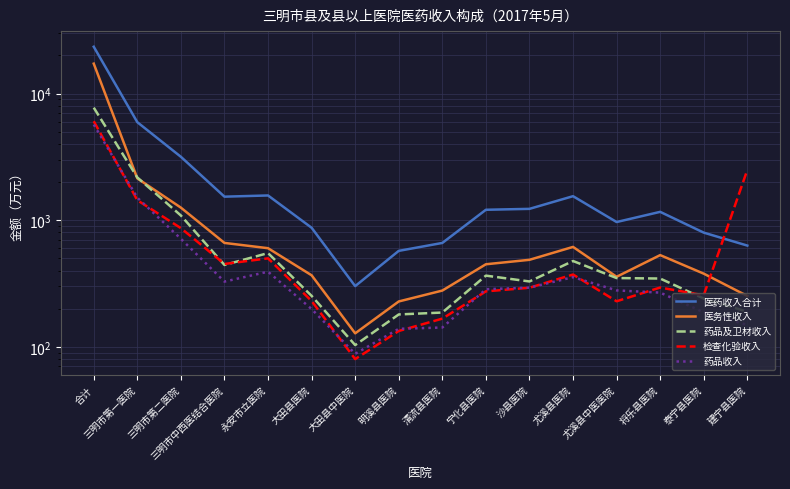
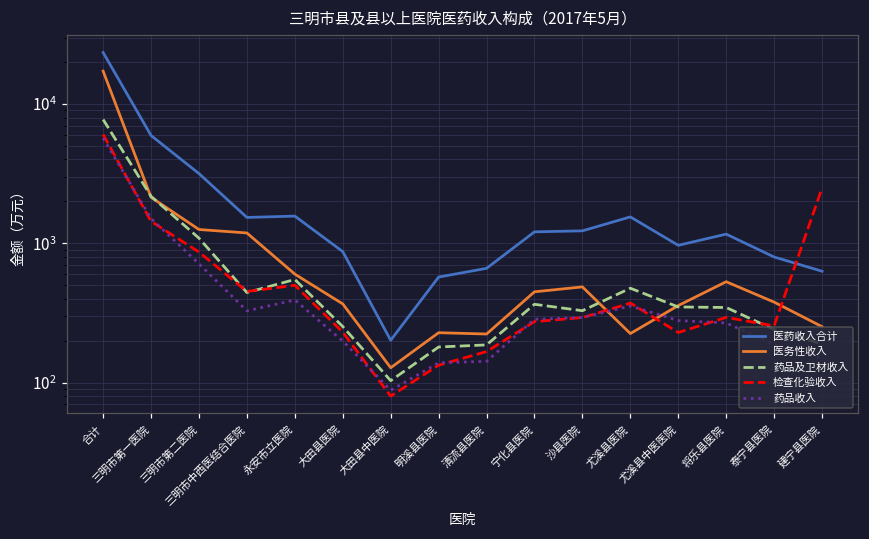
  {
    "医药收入合计": {
      "合计": 23000,
      "三明市第一医院": 6000,
      "三明市第二医院": 3200,
      "三明市中西医结合医院": 1500,
      "永安市立医院": 1600,
      "大田县医院": 900,
-     "大田县中医院": 300,
+     "大田县中医院": 200,
      "明溪县医院": 600,
      "清流县医院": 700,
      "宁化县医院": 1200,
      "沙县医院": 1200,
      "尤溪县医院": 1500,
      "尤溪县中医医院": 1000,
      "将乐县医院": 1200,
      "泰宁县医院": 800,
      "建宁县医院": 600
    },
    "医务性收入": {
      "合计": 17000,
      "三明市第二医院": 1300,
-     "三明市中西医结合医院": 700,
+     "三明市中西医结合医院": 1200,
      "永安市立医院": 600,
      "大田县医院": 370,
      "大田县中医院": 130,
      "明溪县医院": 230,
-     "清流县医院": 280,
+     "清流县医院": 220,
      "宁化县医院": 450,
      "沙县医院": 490,
-     "尤溪县医院": 600,
+     "尤溪县医院": 220,
      "将乐县医院": 530,
      "泰宁县医院": 380
    },
    "药品及卫材收入": {
      "合计": 8000,
      "三明市第二医院": 1100,
      "永安市立医院": 550,
      "大田县医院": 250,
      "大田县中医院": 100,
      "明溪县医院": 180,
      "清流县医院": 190,
      "宁化县医院": 360,
      "沙县医院": 330,
      "尤溪县医院": 480,
      "将乐县医院": 350
    },
    "检查化验收入": {
      "合计": 6000,
      "三明市第二医院": 900,
      "永安市立医院": 500,
      "大田县医院": 230,
      "大田县中医院": 80,
      "清流县医院": 170,
      "尤溪县医院": 370,
      "尤溪县中医医院": 230,
      "将乐县医院": 290,
      "建宁县医院": 2500
    },
    "药品收入": {
      "合计": 6000,
      "三明市第二医院": 700,
      "三明市中西医结合医院": 330,
      "永安市立医院": 390,
      "大田县医院": 200,
      "大田县中医院": 90,
      "清流县医院": 140,
      "尤溪县医院": 350,
      "尤溪县中医医院": 280,
      "将乐县医院": 270
    }
  }
